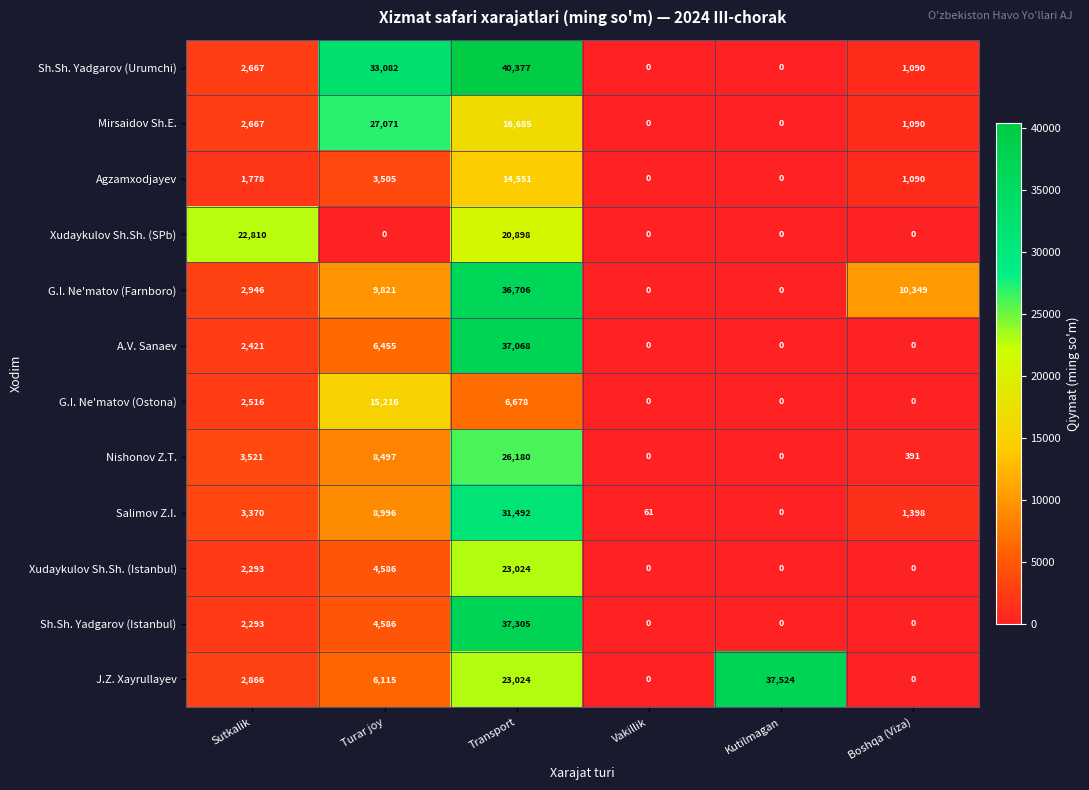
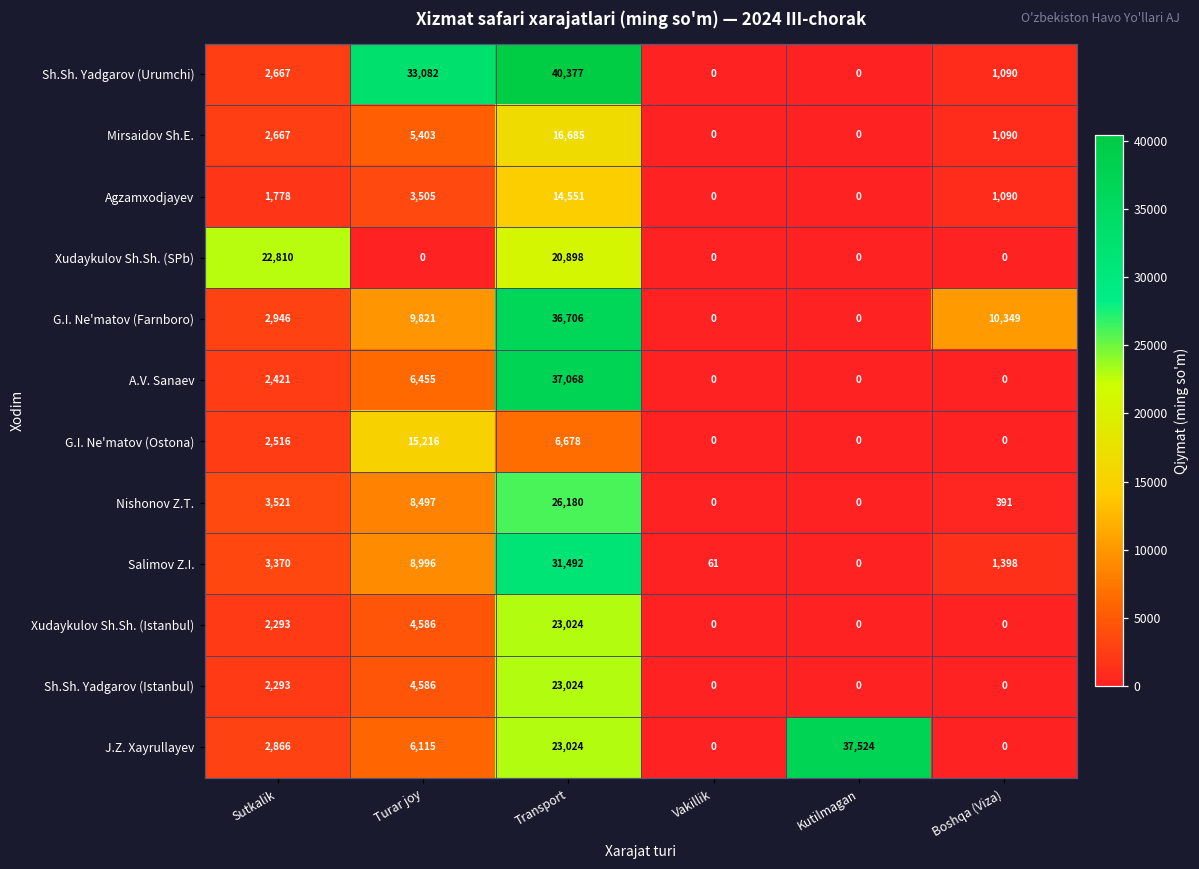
  {
    "Sh.Sh. Yadgarov (Urumchi)": {
      "Sutkalik": "2,667",
      "Turar joy": "33,082",
      "Transport": "40,377",
      "Vakillik": "0",
      "Kutilmagan": "0",
      "Boshqa (Viza)": "1,090"
    },
    "Mirsaidov Sh.E.": {
      "Sutkalik": "2,667",
-     "Turar joy": "27,071",
+     "Turar joy": "5,403",
      "Transport": "16,685",
      "Vakillik": "0",
      "Kutilmagan": "0",
      "Boshqa (Viza)": "1,090"
    },
    "Agzamxodjayev": {
      "Sutkalik": "1,778",
      "Turar joy": "3,505",
      "Transport": "14,551",
      "Vakillik": "0",
      "Kutilmagan": "0",
      "Boshqa (Viza)": "1,090"
    },
    "Xudaykulov Sh.Sh. (SPb)": {
      "Sutkalik": "22,810",
      "Turar joy": "0",
      "Transport": "20,898",
      "Vakillik": "0",
      "Kutilmagan": "0",
      "Boshqa (Viza)": "0"
    },
    "G.I. Ne'matov (Farnboro)": {
      "Sutkalik": "2,946",
      "Turar joy": "9,821",
      "Transport": "36,706",
      "Vakillik": "0",
      "Kutilmagan": "0",
      "Boshqa (Viza)": "10,349"
    },
    "A.V. Sanaev": {
      "Sutkalik": "2,421",
      "Turar joy": "6,455",
      "Transport": "37,068",
      "Vakillik": "0",
      "Kutilmagan": "0",
      "Boshqa (Viza)": "0"
    },
    "G.I. Ne'matov (Ostona)": {
      "Sutkalik": "2,516",
      "Turar joy": "15,216",
      "Transport": "6,678",
      "Vakillik": "0",
      "Kutilmagan": "0",
      "Boshqa (Viza)": "0"
    },
    "Nishonov Z.T.": {
      "Sutkalik": "3,521",
      "Turar joy": "8,497",
      "Transport": "26,180",
      "Vakillik": "0",
      "Kutilmagan": "0",
      "Boshqa (Viza)": "391"
    },
    "Salimov Z.I.": {
      "Sutkalik": "3,370",
      "Turar joy": "8,996",
      "Transport": "31,492",
      "Vakillik": "61",
      "Kutilmagan": "0",
      "Boshqa (Viza)": "1,398"
    },
    "Xudaykulov Sh.Sh. (Istanbul)": {
      "Sutkalik": "2,293",
      "Turar joy": "4,586",
      "Transport": "23,024",
      "Vakillik": "0",
      "Kutilmagan": "0",
      "Boshqa (Viza)": "0"
    },
    "Sh.Sh. Yadgarov (Istanbul)": {
      "Sutkalik": "2,293",
      "Turar joy": "4,586",
-     "Transport": "37,305",
+     "Transport": "23,024",
      "Vakillik": "0",
      "Kutilmagan": "0",
      "Boshqa (Viza)": "0"
    },
    "J.Z. Xayrullayev": {
      "Sutkalik": "2,866",
      "Turar joy": "6,115",
      "Transport": "23,024",
      "Vakillik": "0",
      "Kutilmagan": "37,524",
      "Boshqa (Viza)": "0"
    }
  }
